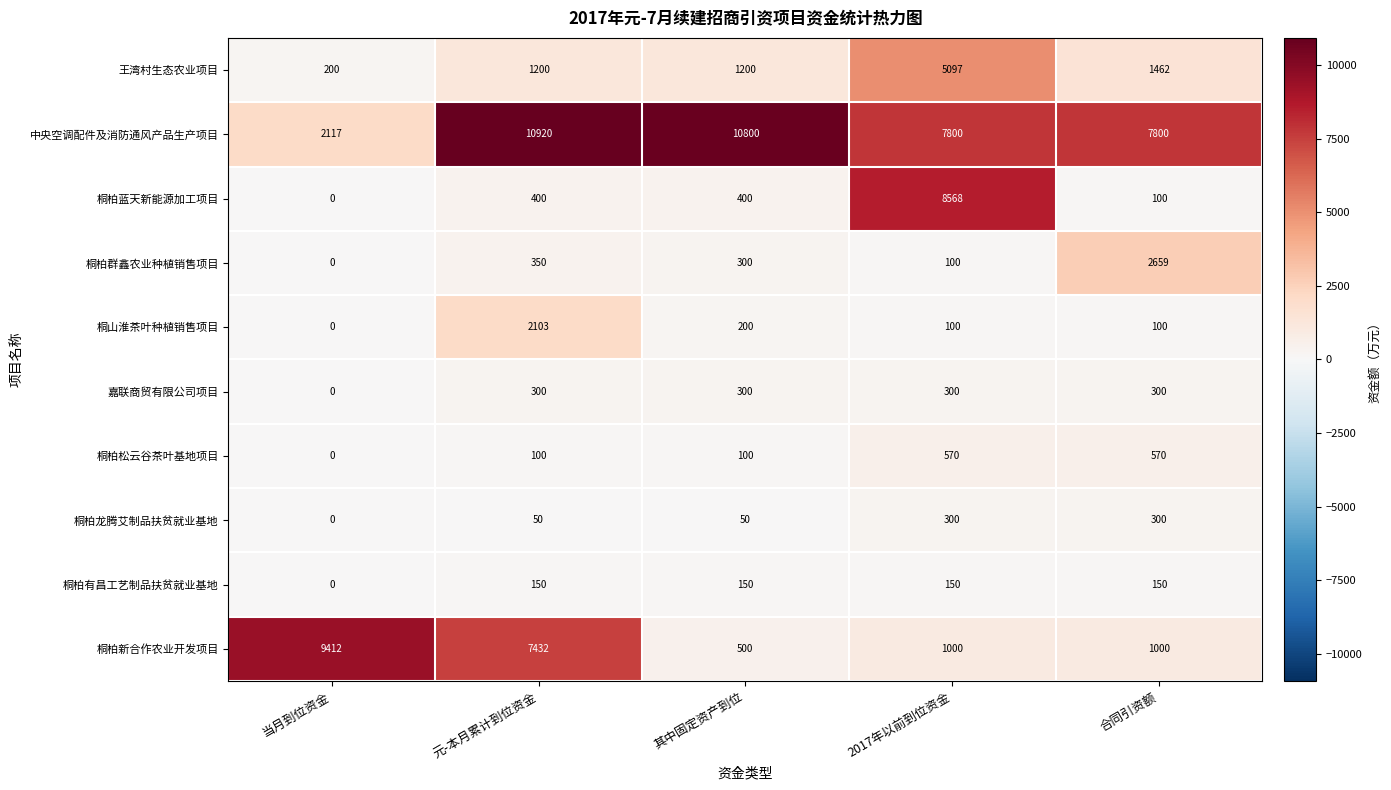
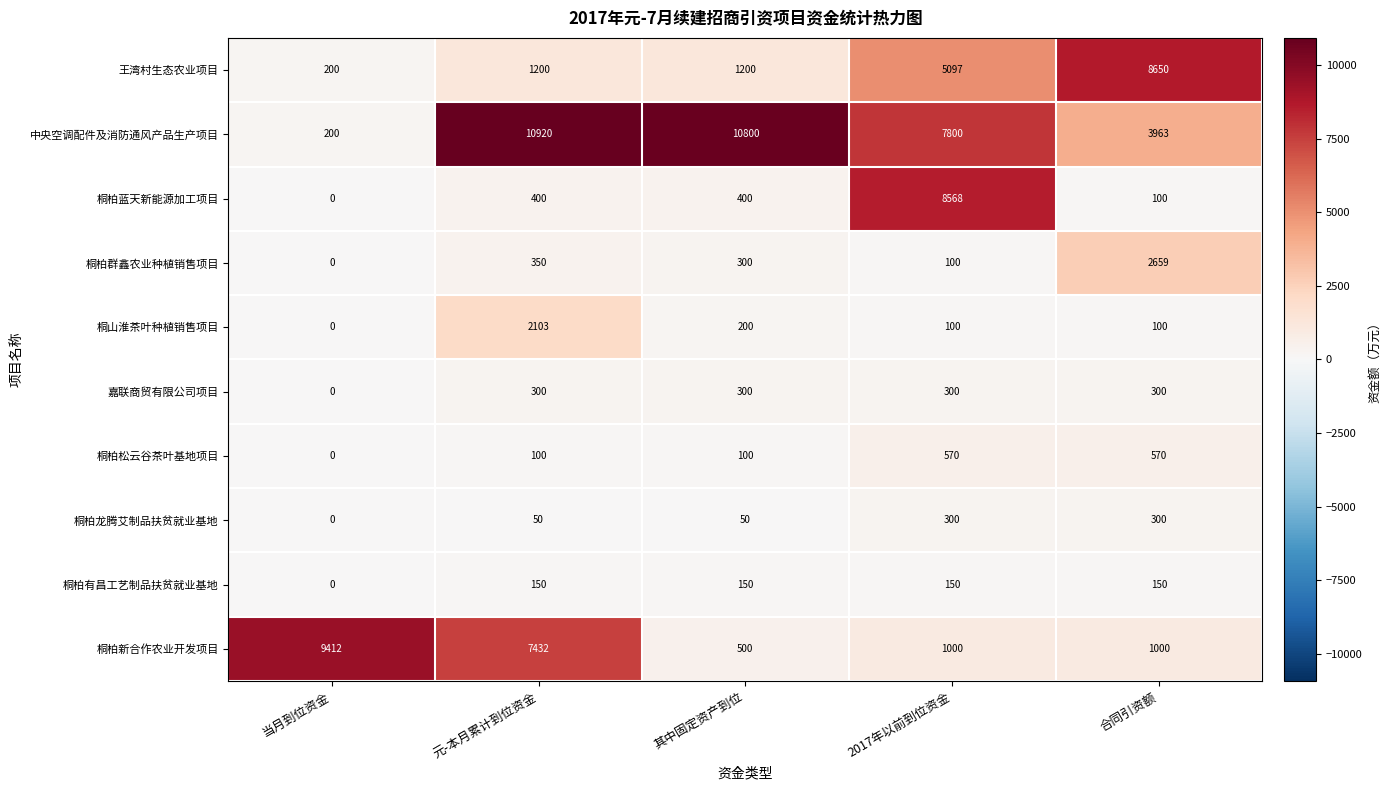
  {
    "王湾村生态农业项目": {
      "当月到位资金": 200,
      "元-本月累计到位资金": 1200,
      "其中固定资产到位": 1200,
      "2017年以前到位资金": 5097,
-     "合同引资额": 1462
+     "合同引资额": 8650
    },
    "中央空调配件及消防通风产品生产项目": {
-     "当月到位资金": 2117,
+     "当月到位资金": 200,
      "元-本月累计到位资金": 10920,
      "其中固定资产到位": 10800,
      "2017年以前到位资金": 7800,
-     "合同引资额": 7800
+     "合同引资额": 3963
    },
    "桐柏蓝天新能源加工项目": {
      "当月到位资金": 0,
      "元-本月累计到位资金": 400,
      "其中固定资产到位": 400,
      "2017年以前到位资金": 8568,
      "合同引资额": 100
    },
    "桐柏群鑫农业种植销售项目": {
      "当月到位资金": 0,
      "元-本月累计到位资金": 350,
      "其中固定资产到位": 300,
      "2017年以前到位资金": 100,
      "合同引资额": 2659
    },
    "桐山淮茶叶种植销售项目": {
      "当月到位资金": 0,
      "元-本月累计到位资金": 2103,
      "其中固定资产到位": 200,
      "2017年以前到位资金": 100,
      "合同引资额": 100
    },
    "嘉联商贸有限公司项目": {
      "当月到位资金": 0,
      "元-本月累计到位资金": 300,
      "其中固定资产到位": 300,
      "2017年以前到位资金": 300,
      "合同引资额": 300
    },
    "桐柏松云谷茶叶基地项目": {
      "当月到位资金": 0,
      "元-本月累计到位资金": 100,
      "其中固定资产到位": 100,
      "2017年以前到位资金": 570,
      "合同引资额": 570
    },
    "桐柏龙腾艾制品扶贫就业基地": {
      "当月到位资金": 0,
      "元-本月累计到位资金": 50,
      "其中固定资产到位": 50,
      "2017年以前到位资金": 300,
      "合同引资额": 300
    },
    "桐柏有昌工艺制品扶贫就业基地": {
      "当月到位资金": 0,
      "元-本月累计到位资金": 150,
      "其中固定资产到位": 150,
      "2017年以前到位资金": 150,
      "合同引资额": 150
    },
    "桐柏新合作农业开发项目": {
      "当月到位资金": 9412,
      "元-本月累计到位资金": 7432,
      "其中固定资产到位": 500,
      "2017年以前到位资金": 1000,
      "合同引资额": 1000
    }
  }
